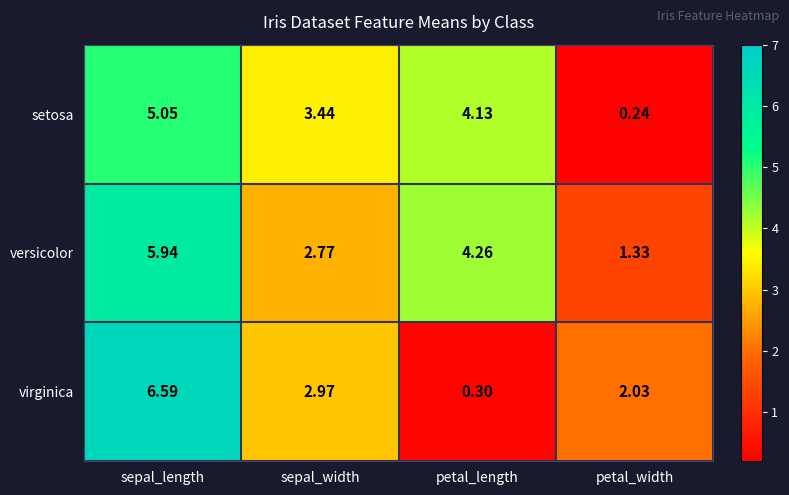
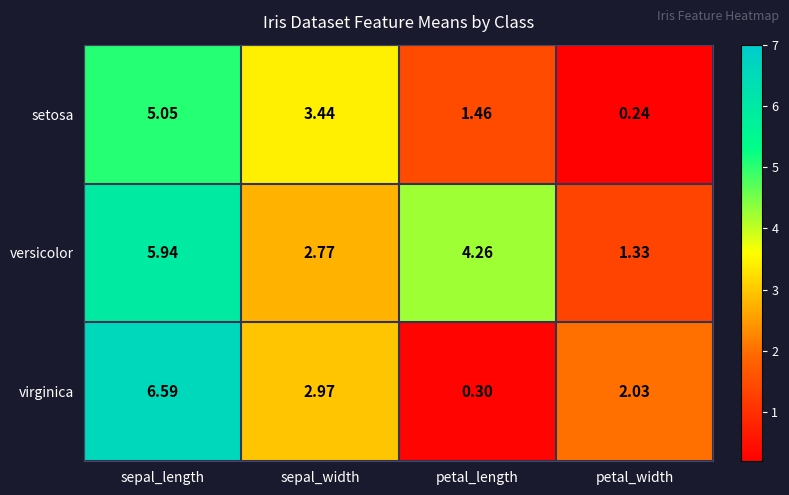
  {
    "setosa": {
      "sepal_length": 5.05,
      "sepal_width": 3.44,
-     "petal_length": 4.13,
+     "petal_length": 1.46,
      "petal_width": 0.24
    },
    "versicolor": {
      "sepal_length": 5.94,
      "sepal_width": 2.77,
      "petal_length": 4.26,
      "petal_width": 1.33
    },
    "virginica": {
      "sepal_length": 6.59,
      "sepal_width": 2.97,
      "petal_length": 0.30,
      "petal_width": 2.03
    }
  }
